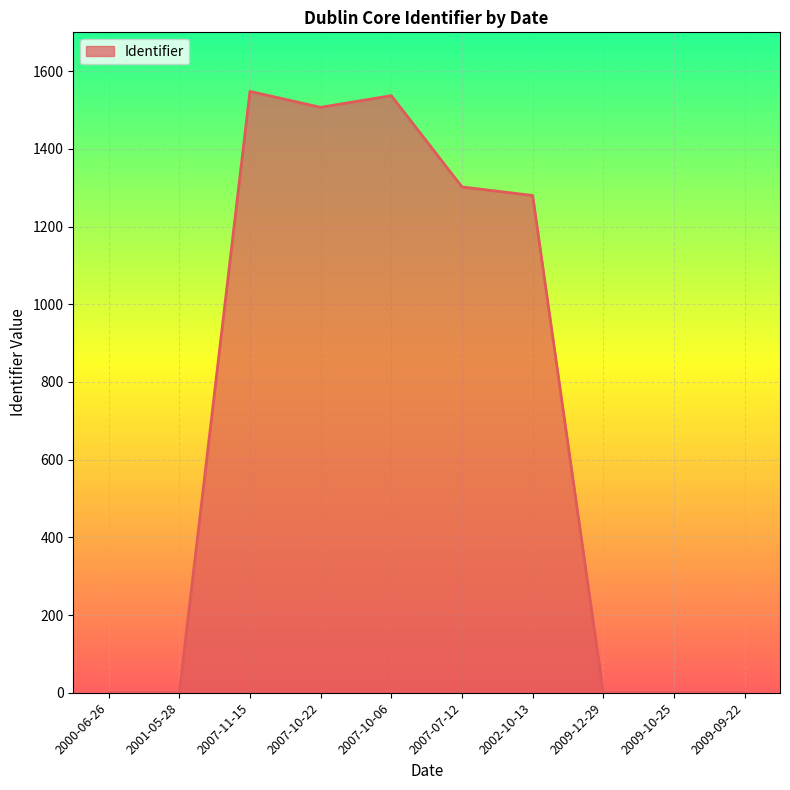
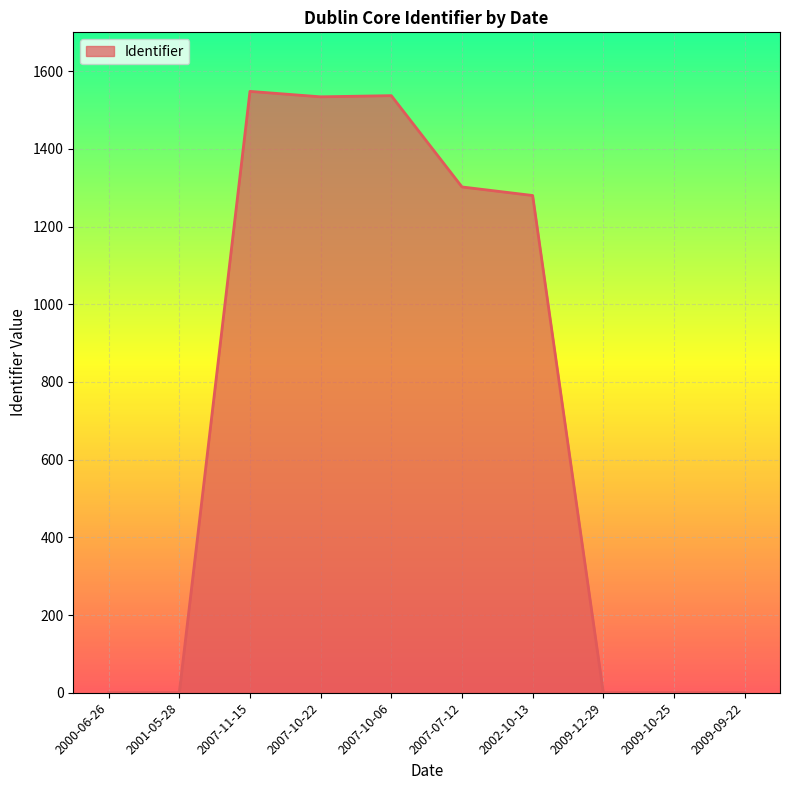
  {
    "2000-06-26": 0,
    "2001-05-28": 0,
    "2007-11-15": 1550,
-   "2007-10-22": 1510,
+   "2007-10-22": 1530,
    "2007-10-06": 1540,
    "2007-07-12": 1300,
    "2002-10-13": 1280,
    "2009-12-29": 0,
    "2009-10-25": 0,
    "2009-09-22": 0
  }
